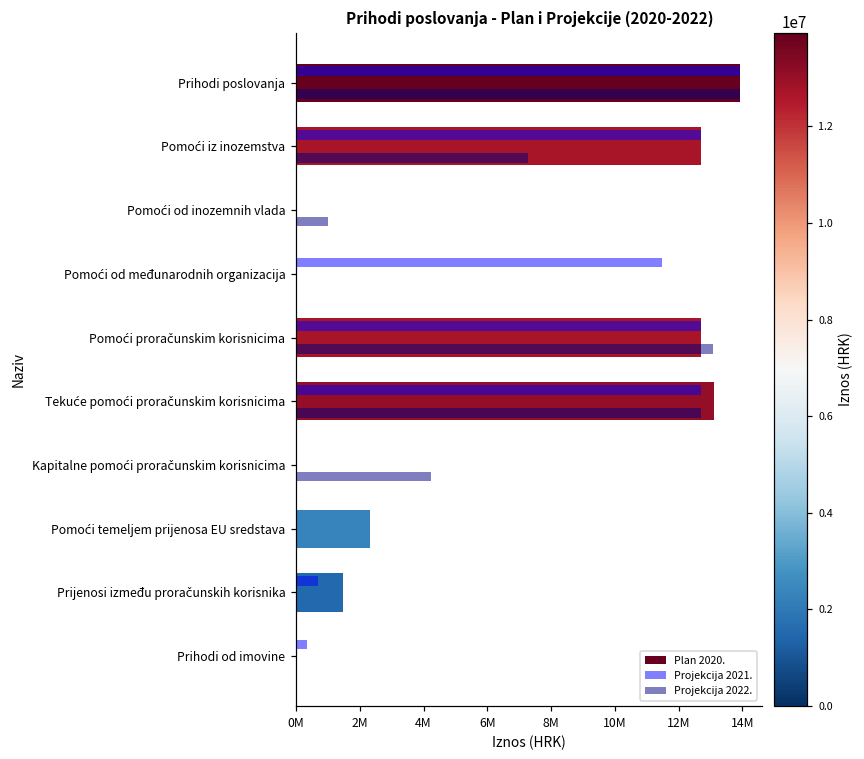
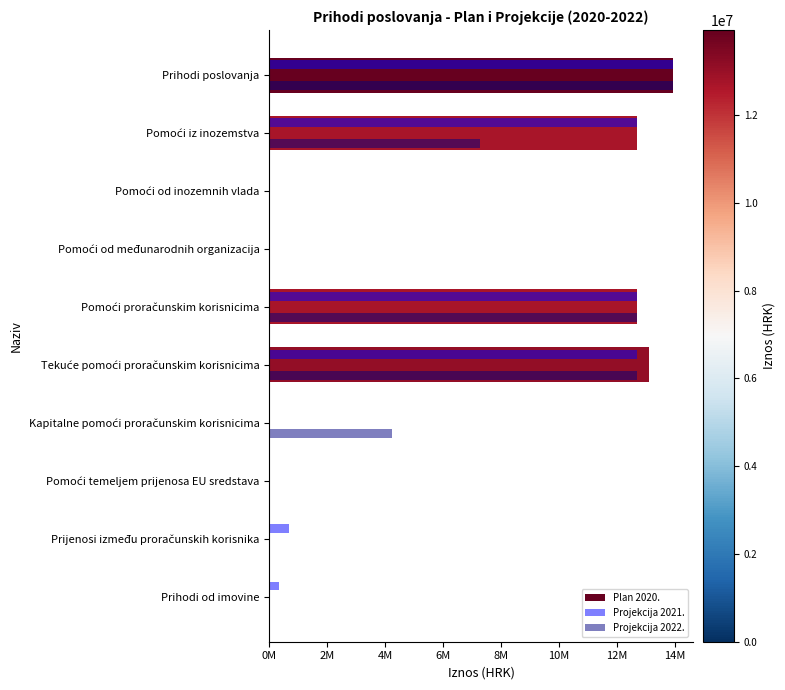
  {
    "Plan 2020.": {
      "Prihodi poslovanja": 13900000,
      "Pomoći iz inozemstva": 12700000,
      "Pomoći od inozemnih vlada": 0,
      "Pomoći od međunarodnih organizacija": 0,
      "Pomoći proračunskim korisnicima": 12700000,
      "Tekuće pomoći proračunskim korisnicima": 13100000,
      "Kapitalne pomoći proračunskim korisnicima": 0,
-     "Pomoći temeljem prijenosa EU sredstava": 2300000,
-     "Prijenosi između proračunskih korisnika": 1500000,
+     "Pomoći temeljem prijenosa EU sredstava": 0,
+     "Prijenosi između proračunskih korisnika": 0,
      "Prihodi od imovine": 0
    },
    "Projekcija 2021.": {
      "Prihodi poslovanja": 13900000,
      "Pomoći iz inozemstva": 12700000,
      "Pomoći od inozemnih vlada": 0,
-     "Pomoći od međunarodnih organizacija": 11500000,
+     "Pomoći od međunarodnih organizacija": 0,
      "Pomoći proračunskim korisnicima": 12700000,
      "Kapitalne pomoći proračunskim korisnicima": 0,
      "Pomoći temeljem prijenosa EU sredstava": 0,
      "Prihodi od imovine": 300000
    },
    "Projekcija 2022.": {
      "Prihodi poslovanja": 13900000,
-     "Pomoći od inozemnih vlada": 1000000,
+     "Pomoći od inozemnih vlada": 0,
      "Pomoći od međunarodnih organizacija": 0,
-     "Pomoći proračunskim korisnicima": 13100000,
+     "Pomoći proračunskim korisnicima": 12700000,
      "Kapitalne pomoći proračunskim korisnicima": 4200000,
      "Pomoći temeljem prijenosa EU sredstava": 0,
      "Prijenosi između proračunskih korisnika": 0,
      "Prihodi od imovine": 0
    }
  }
